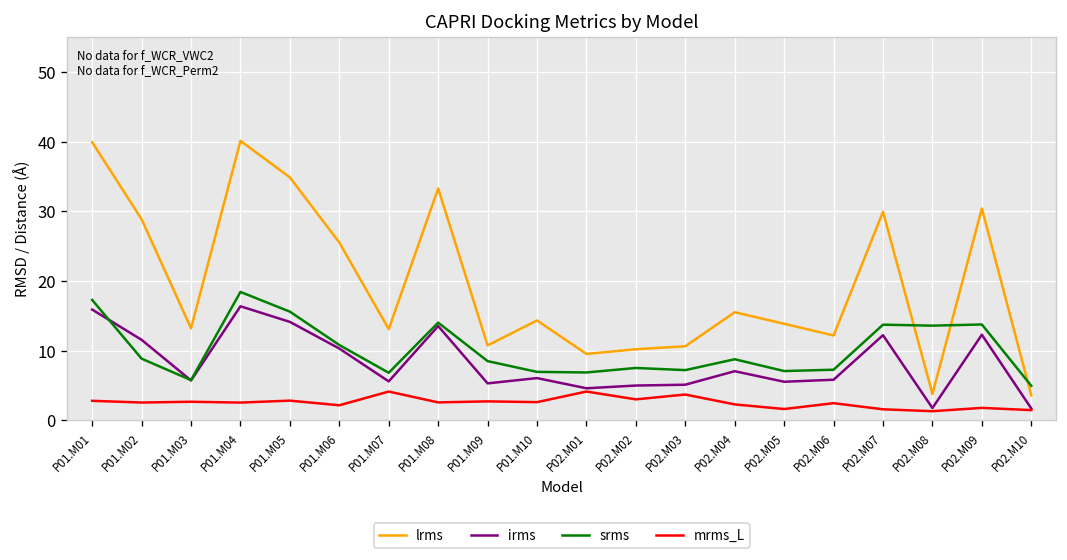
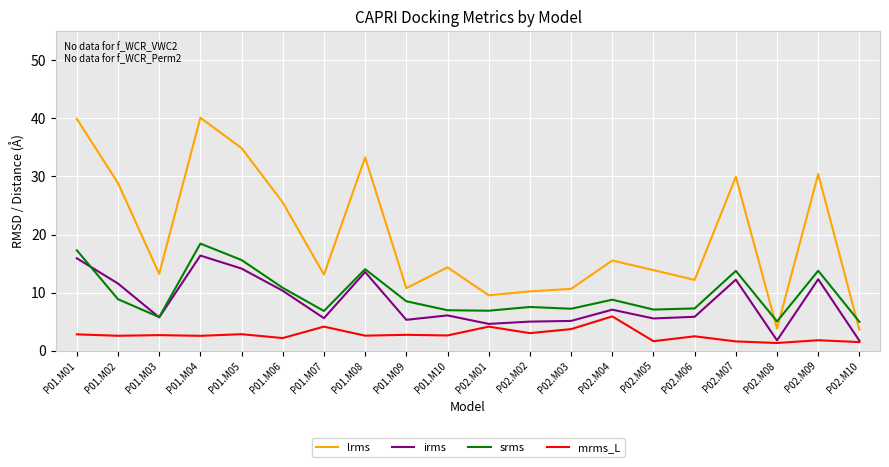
  {
    "lrms": {
      "P01.M01": 40,
      "P01.M02": 29,
      "P01.M03": 13,
      "P01.M04": 40,
      "P01.M05": 35,
      "P01.M06": 26,
      "P01.M07": 13,
      "P01.M08": 33,
      "P01.M09": 11,
      "P01.M10": 14,
      "P02.M01": 10,
      "P02.M02": 10,
      "P02.M03": 11,
      "P02.M04": 16,
      "P02.M05": 14,
      "P02.M06": 12,
      "P02.M07": 30,
      "P02.M08": 4,
      "P02.M09": 30,
      "P02.M10": 4
    },
    "irms": {
      "P01.M01": 16,
      "P01.M02": 12,
      "P01.M04": 16,
      "P01.M05": 14,
      "P01.M06": 10,
      "P01.M07": 6,
      "P01.M08": 14,
      "P01.M09": 5,
      "P01.M10": 6,
      "P02.M01": 5,
      "P02.M02": 5,
      "P02.M03": 5,
      "P02.M04": 7,
      "P02.M05": 6,
      "P02.M06": 6,
      "P02.M07": 12,
      "P02.M08": 2,
      "P02.M09": 12
    },
    "srms": {
      "P01.M01": 17,
      "P01.M02": 9,
      "P01.M04": 18,
      "P01.M05": 16,
      "P01.M06": 11,
      "P01.M07": 7,
      "P01.M08": 14,
      "P01.M09": 9,
      "P01.M10": 7,
      "P02.M01": 7,
      "P02.M02": 8,
      "P02.M03": 7,
      "P02.M04": 9,
      "P02.M05": 7,
      "P02.M06": 7,
      "P02.M07": 14,
-     "P02.M08": 14,
+     "P02.M08": 5,
      "P02.M09": 14,
      "P02.M10": 5
    },
    "mrms_L": {
      "P01.M01": 3,
      "P01.M02": 3,
      "P01.M03": 3,
      "P01.M04": 3,
      "P01.M05": 3,
      "P01.M06": 2,
      "P01.M07": 4,
      "P01.M08": 3,
      "P01.M09": 3,
      "P01.M10": 3,
      "P02.M01": 4,
      "P02.M02": 3,
      "P02.M03": 4,
-     "P02.M04": 2,
+     "P02.M04": 6,
      "P02.M05": 2,
      "P02.M06": 2,
      "P02.M07": 2,
      "P02.M08": 1,
      "P02.M09": 2
    }
  }
